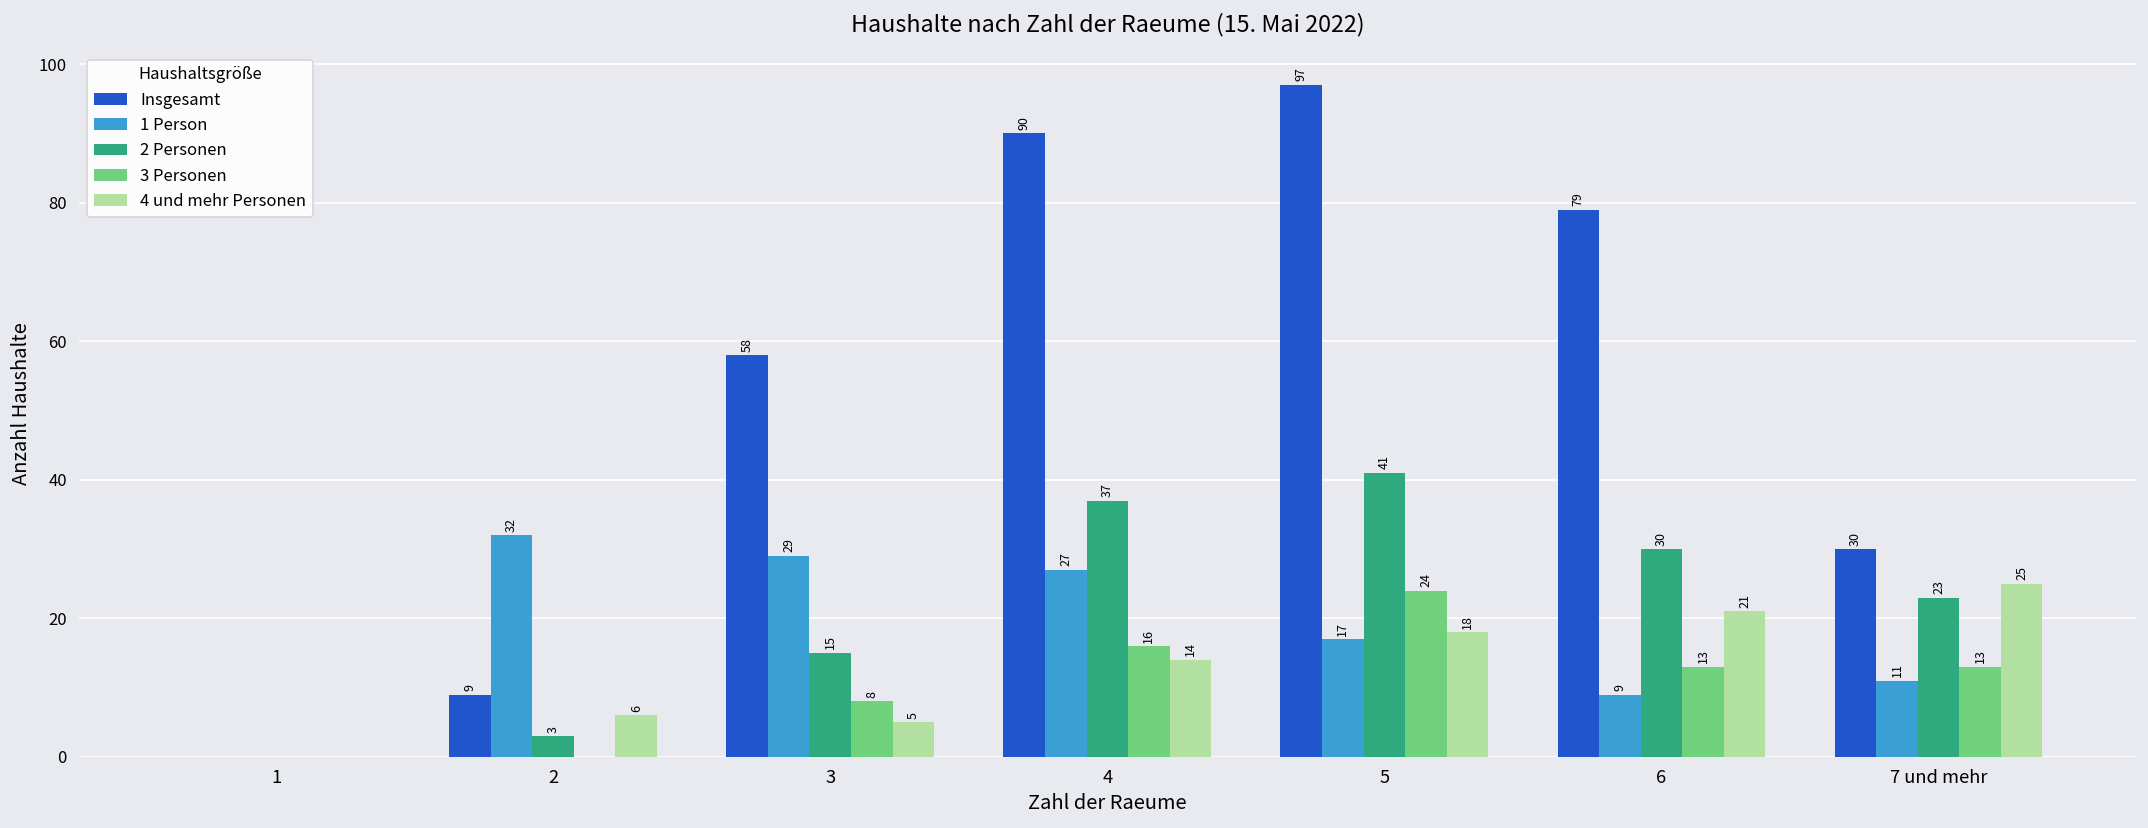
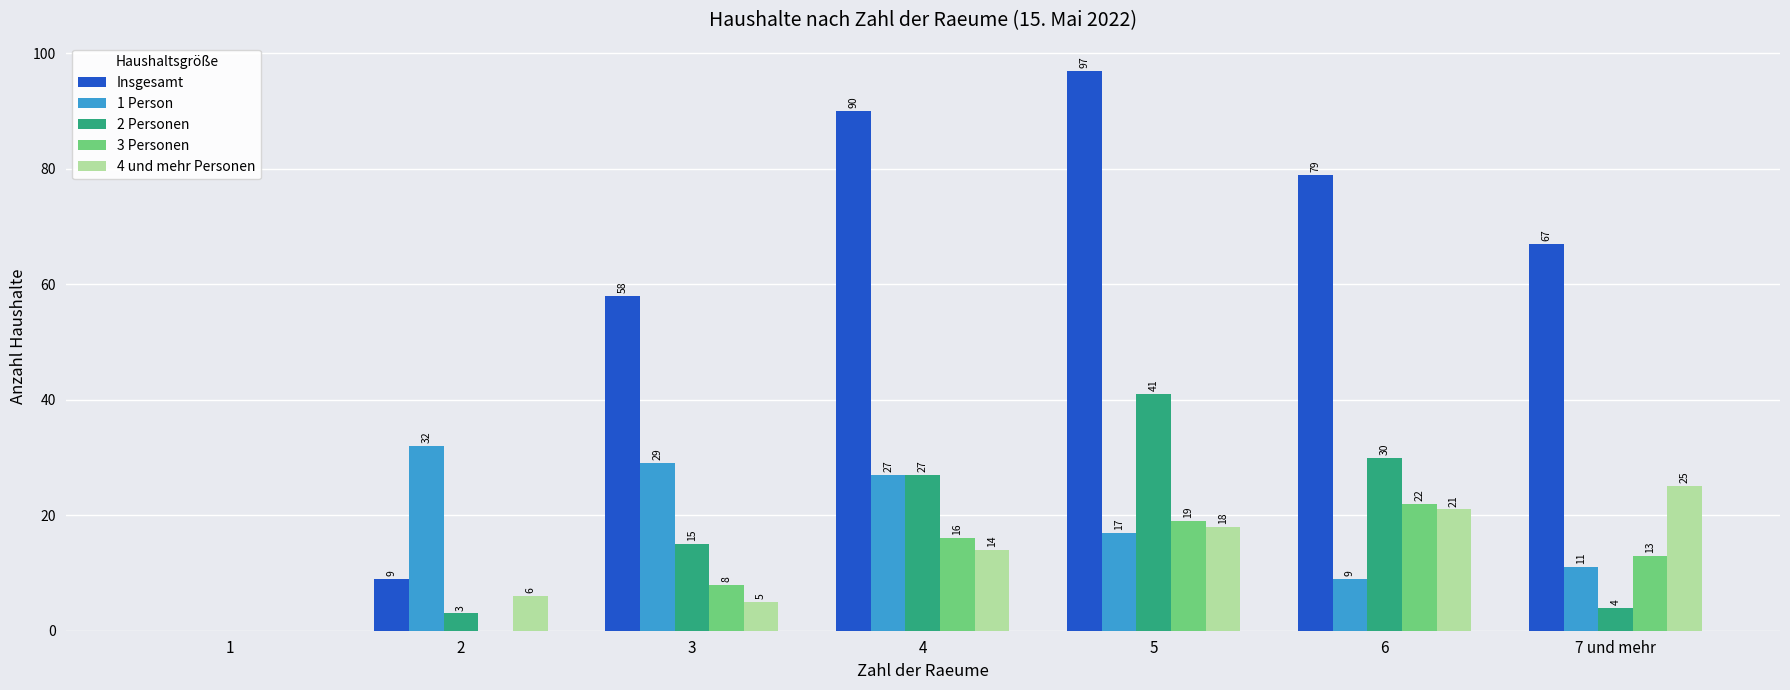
  {
    "Insgesamt": {
      "2": 9,
      "3": 58,
      "4": 90,
      "5": 97,
      "6": 79,
-     "7 und mehr": 30
+     "7 und mehr": 67
    },
    "1 Person": {
      "2": 32,
      "3": 29,
      "4": 27,
      "5": 17,
      "6": 9,
      "7 und mehr": 11
    },
    "2 Personen": {
      "2": 3,
      "3": 15,
-     "4": 37,
+     "4": 27,
      "5": 41,
      "6": 30,
-     "7 und mehr": 23
+     "7 und mehr": 4
    },
    "3 Personen": {
      "3": 8,
      "4": 16,
-     "5": 24,
-     "6": 13,
+     "5": 19,
+     "6": 22,
      "7 und mehr": 13
    },
    "4 und mehr Personen": {
      "2": 6,
      "3": 5,
      "4": 14,
      "5": 18,
      "6": 21,
      "7 und mehr": 25
    }
  }
